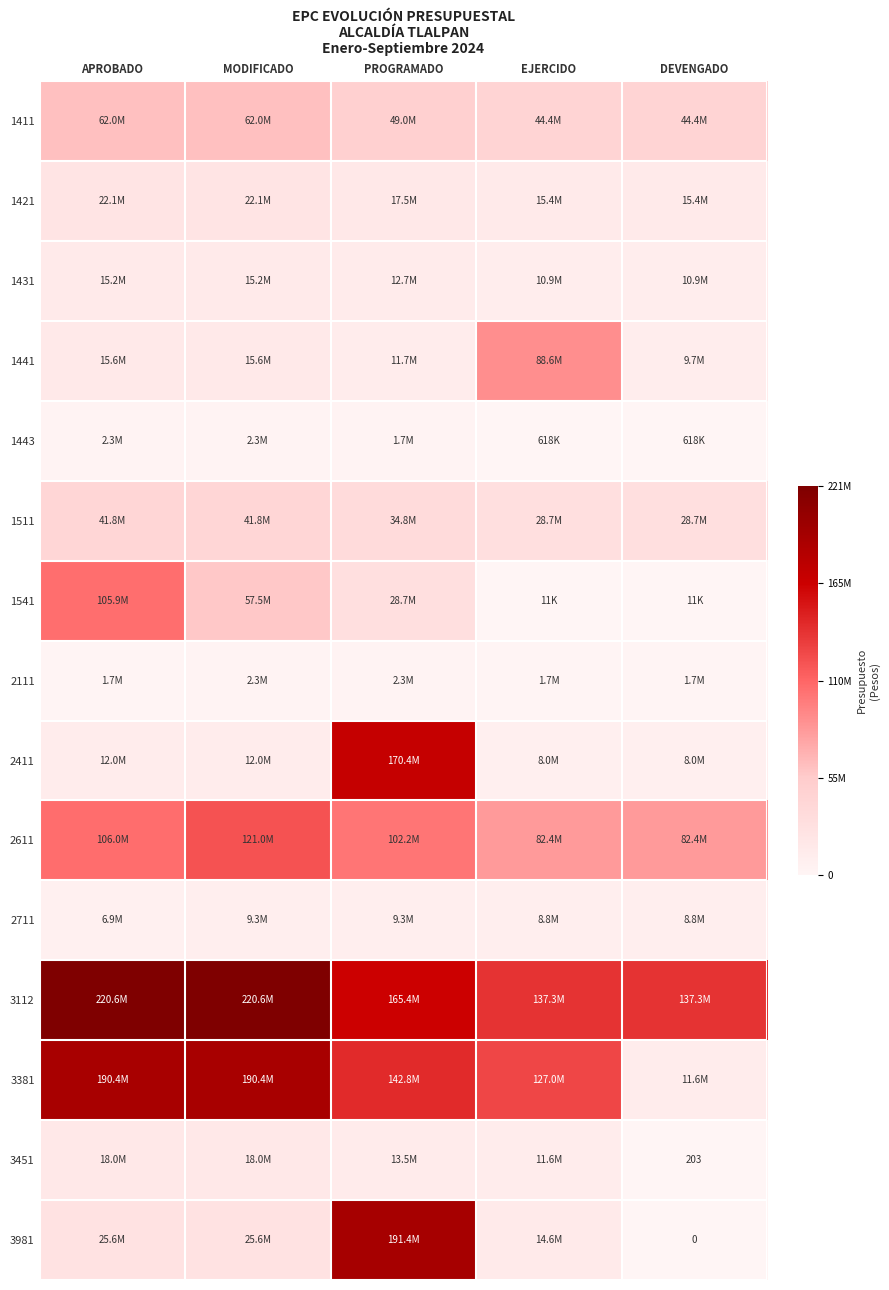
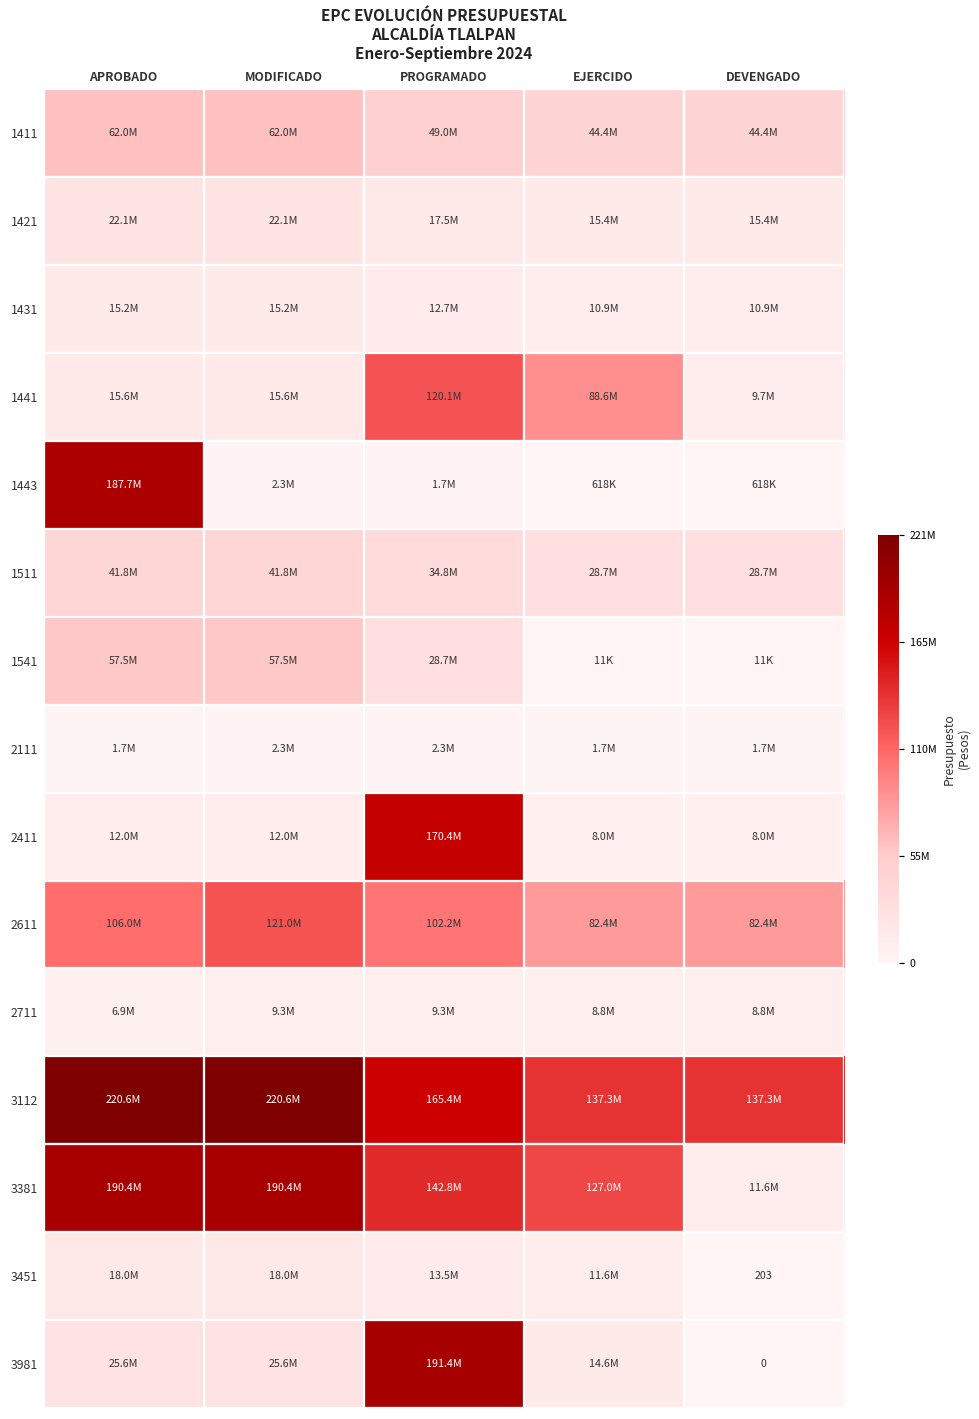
  {
    "1411": {
      "APROBADO": "62.0M",
      "MODIFICADO": "62.0M",
      "PROGRAMADO": "49.0M",
      "EJERCIDO": "44.4M",
      "DEVENGADO": "44.4M"
    },
    "1421": {
      "APROBADO": "22.1M",
      "MODIFICADO": "22.1M",
      "PROGRAMADO": "17.5M",
      "EJERCIDO": "15.4M",
      "DEVENGADO": "15.4M"
    },
    "1431": {
      "APROBADO": "15.2M",
      "MODIFICADO": "15.2M",
      "PROGRAMADO": "12.7M",
      "EJERCIDO": "10.9M",
      "DEVENGADO": "10.9M"
    },
    "1441": {
      "APROBADO": "15.6M",
      "MODIFICADO": "15.6M",
-     "PROGRAMADO": "11.7M",
+     "PROGRAMADO": "120.1M",
      "EJERCIDO": "88.6M",
      "DEVENGADO": "9.7M"
    },
    "1443": {
-     "APROBADO": "2.3M",
+     "APROBADO": "187.7M",
      "MODIFICADO": "2.3M",
      "PROGRAMADO": "1.7M",
      "EJERCIDO": "618K",
      "DEVENGADO": "618K"
    },
    "1511": {
      "APROBADO": "41.8M",
      "MODIFICADO": "41.8M",
      "PROGRAMADO": "34.8M",
      "EJERCIDO": "28.7M",
      "DEVENGADO": "28.7M"
    },
    "1541": {
-     "APROBADO": "105.9M",
+     "APROBADO": "57.5M",
      "MODIFICADO": "57.5M",
      "PROGRAMADO": "28.7M",
      "EJERCIDO": "11K",
      "DEVENGADO": "11K"
    },
    "2111": {
      "APROBADO": "1.7M",
      "MODIFICADO": "2.3M",
      "PROGRAMADO": "2.3M",
      "EJERCIDO": "1.7M",
      "DEVENGADO": "1.7M"
    },
    "2411": {
      "APROBADO": "12.0M",
      "MODIFICADO": "12.0M",
      "PROGRAMADO": "170.4M",
      "EJERCIDO": "8.0M",
      "DEVENGADO": "8.0M"
    },
    "2611": {
      "APROBADO": "106.0M",
      "MODIFICADO": "121.0M",
      "PROGRAMADO": "102.2M",
      "EJERCIDO": "82.4M",
      "DEVENGADO": "82.4M"
    },
    "2711": {
      "APROBADO": "6.9M",
      "MODIFICADO": "9.3M",
      "PROGRAMADO": "9.3M",
      "EJERCIDO": "8.8M",
      "DEVENGADO": "8.8M"
    },
    "3112": {
      "APROBADO": "220.6M",
      "MODIFICADO": "220.6M",
      "PROGRAMADO": "165.4M",
      "EJERCIDO": "137.3M",
      "DEVENGADO": "137.3M"
    },
    "3381": {
      "APROBADO": "190.4M",
      "MODIFICADO": "190.4M",
      "PROGRAMADO": "142.8M",
      "EJERCIDO": "127.0M",
      "DEVENGADO": "11.6M"
    },
    "3451": {
      "APROBADO": "18.0M",
      "MODIFICADO": "18.0M",
      "PROGRAMADO": "13.5M",
      "EJERCIDO": "11.6M",
      "DEVENGADO": "203"
    },
    "3981": {
      "APROBADO": "25.6M",
      "MODIFICADO": "25.6M",
      "PROGRAMADO": "191.4M",
      "EJERCIDO": "14.6M",
      "DEVENGADO": "0"
    }
  }
